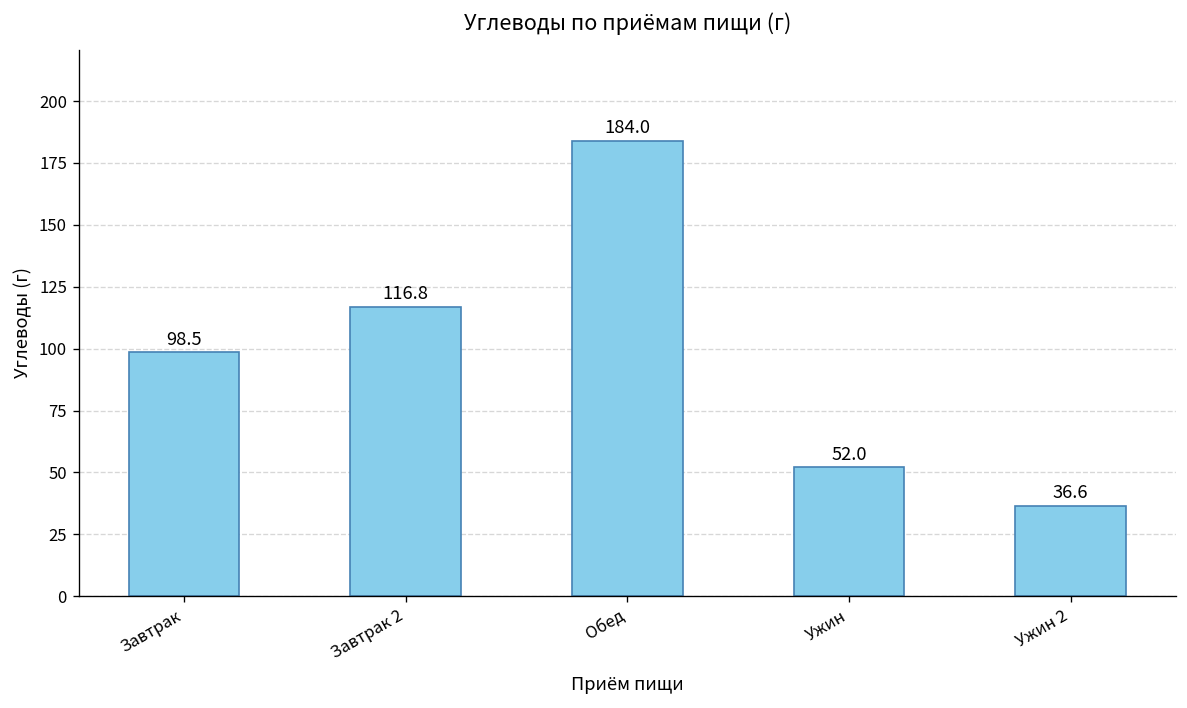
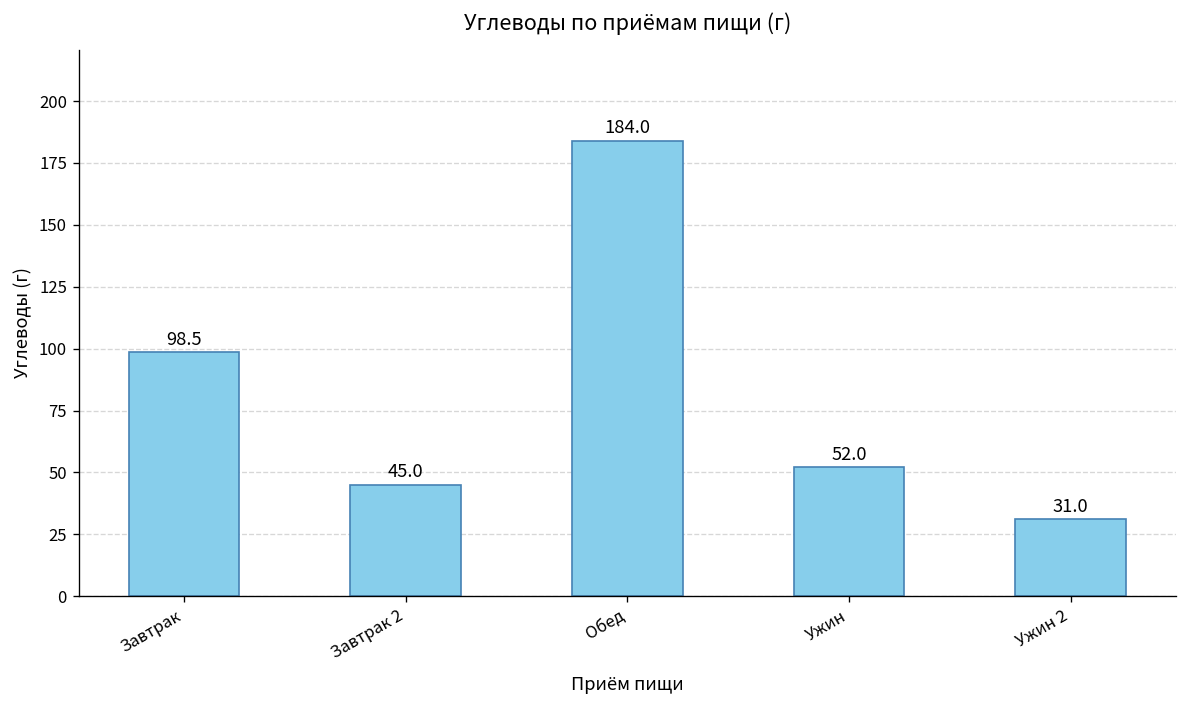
  {
    "Завтрак": 98.5,
-   "Завтрак 2": 116.8,
+   "Завтрак 2": 45.0,
    "Обед": 184.0,
    "Ужин": 52.0,
-   "Ужин 2": 36.6
+   "Ужин 2": 31.0
  }
